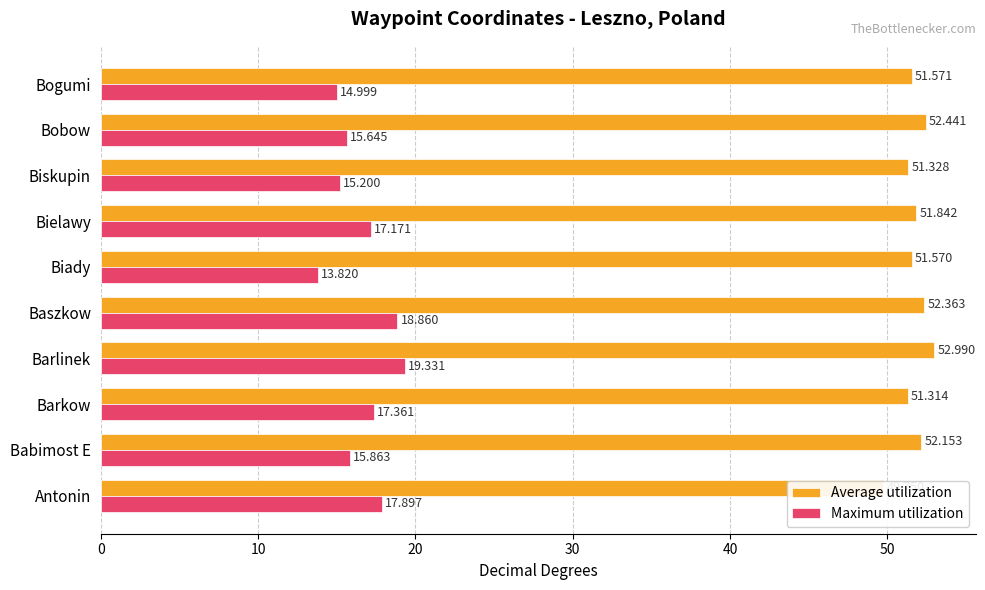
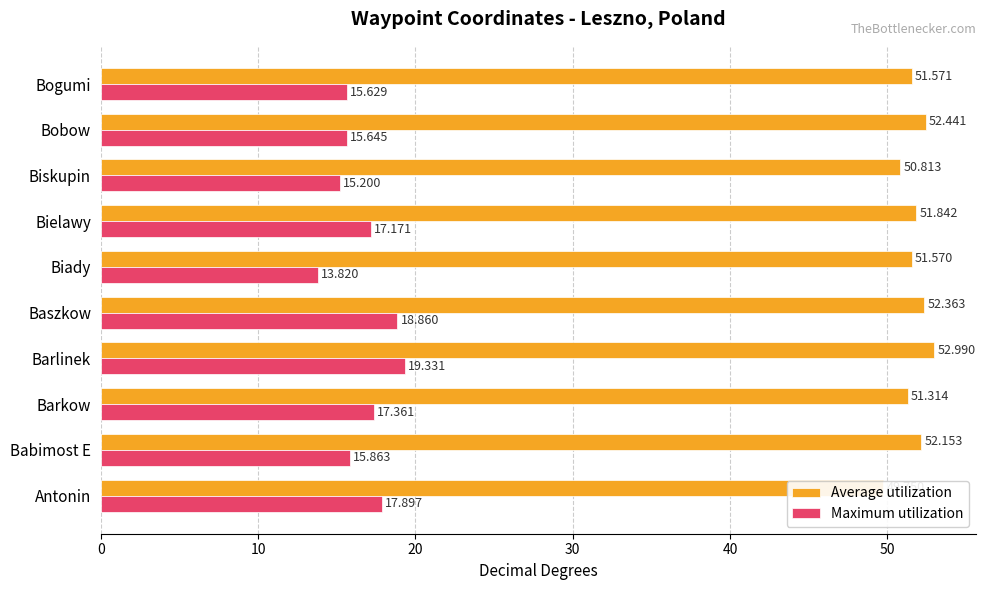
  {
    "Average utilization": {
      "Bogumi": 51.571,
      "Bobow": 52.441,
-     "Biskupin": 51.328,
+     "Biskupin": 50.813,
      "Bielawy": 51.842,
      "Biady": 51.570,
      "Baszkow": 52.363,
      "Barlinek": 52.990,
      "Barkow": 51.314,
      "Babimost E": 52.153
    },
    "Maximum utilization": {
-     "Bogumi": 14.999,
+     "Bogumi": 15.629,
      "Bobow": 15.645,
      "Biskupin": 15.200,
      "Bielawy": 17.171,
      "Biady": 13.820,
      "Baszkow": 18.860,
      "Barlinek": 19.331,
      "Barkow": 17.361,
      "Babimost E": 15.863,
      "Antonin": 17.897
    }
  }
